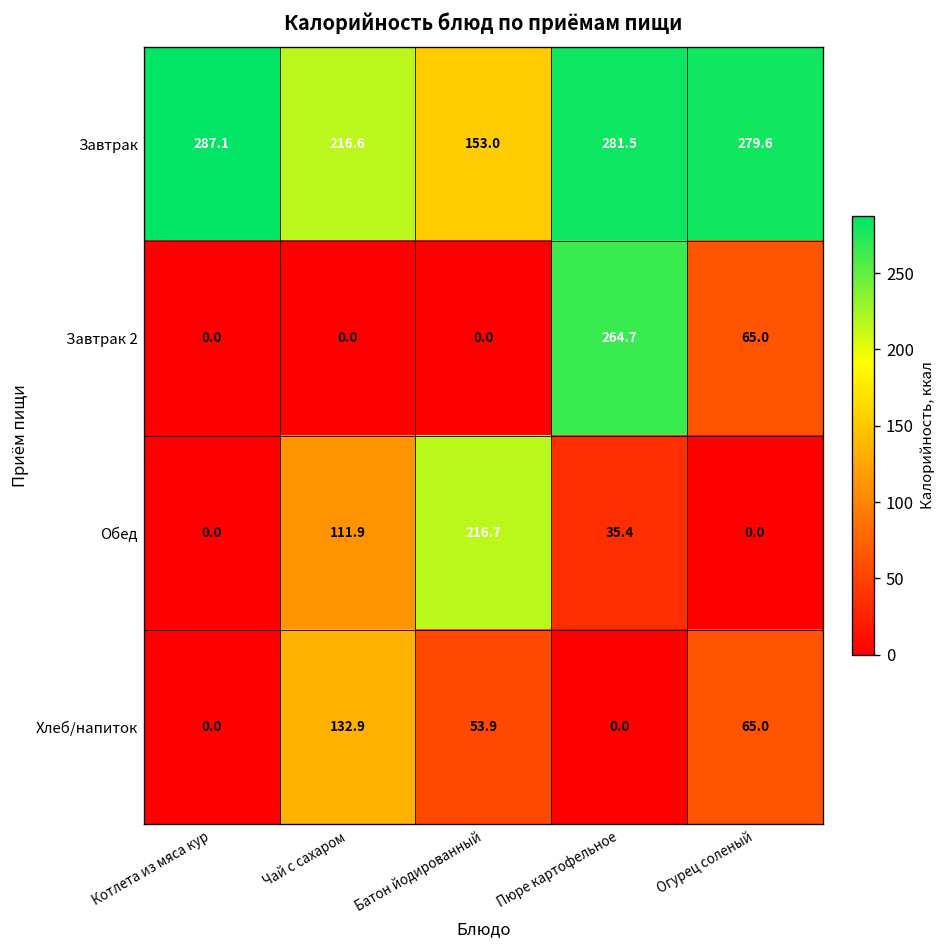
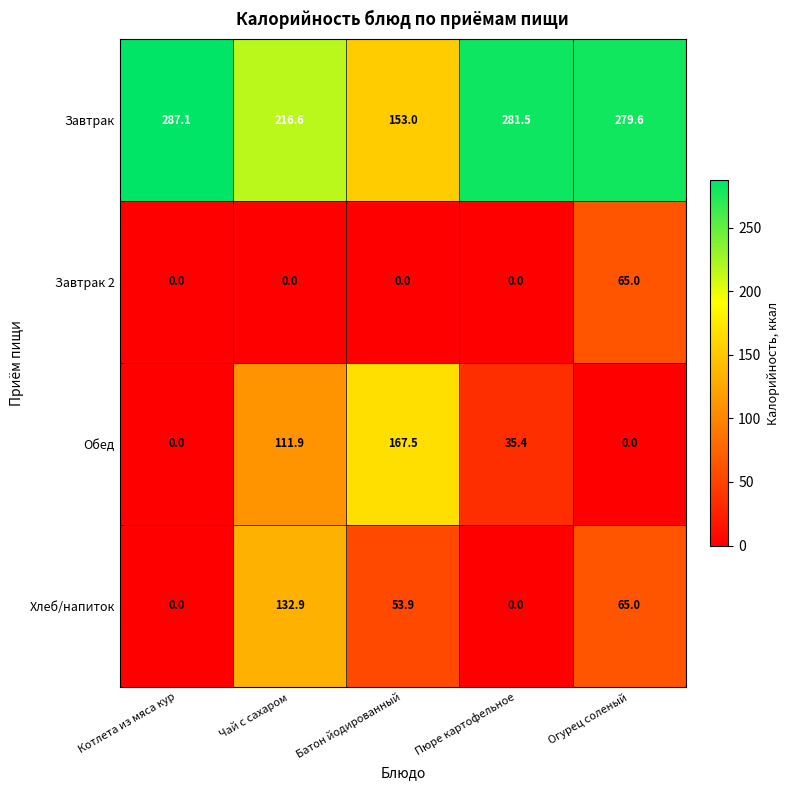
  {
    "Завтрак": {
      "Котлета из мяса кур": 287.1,
      "Чай с сахаром": 216.6,
      "Батон йодированный": 153.0,
      "Пюре картофельное": 281.5,
      "Огурец соленый": 279.6
    },
    "Завтрак 2": {
      "Котлета из мяса кур": 0.0,
      "Чай с сахаром": 0.0,
      "Батон йодированный": 0.0,
-     "Пюре картофельное": 264.7,
+     "Пюре картофельное": 0.0,
      "Огурец соленый": 65.0
    },
    "Обед": {
      "Котлета из мяса кур": 0.0,
      "Чай с сахаром": 111.9,
-     "Батон йодированный": 216.7,
+     "Батон йодированный": 167.5,
      "Пюре картофельное": 35.4,
      "Огурец соленый": 0.0
    },
    "Хлеб/напиток": {
      "Котлета из мяса кур": 0.0,
      "Чай с сахаром": 132.9,
      "Батон йодированный": 53.9,
      "Пюре картофельное": 0.0,
      "Огурец соленый": 65.0
    }
  }
